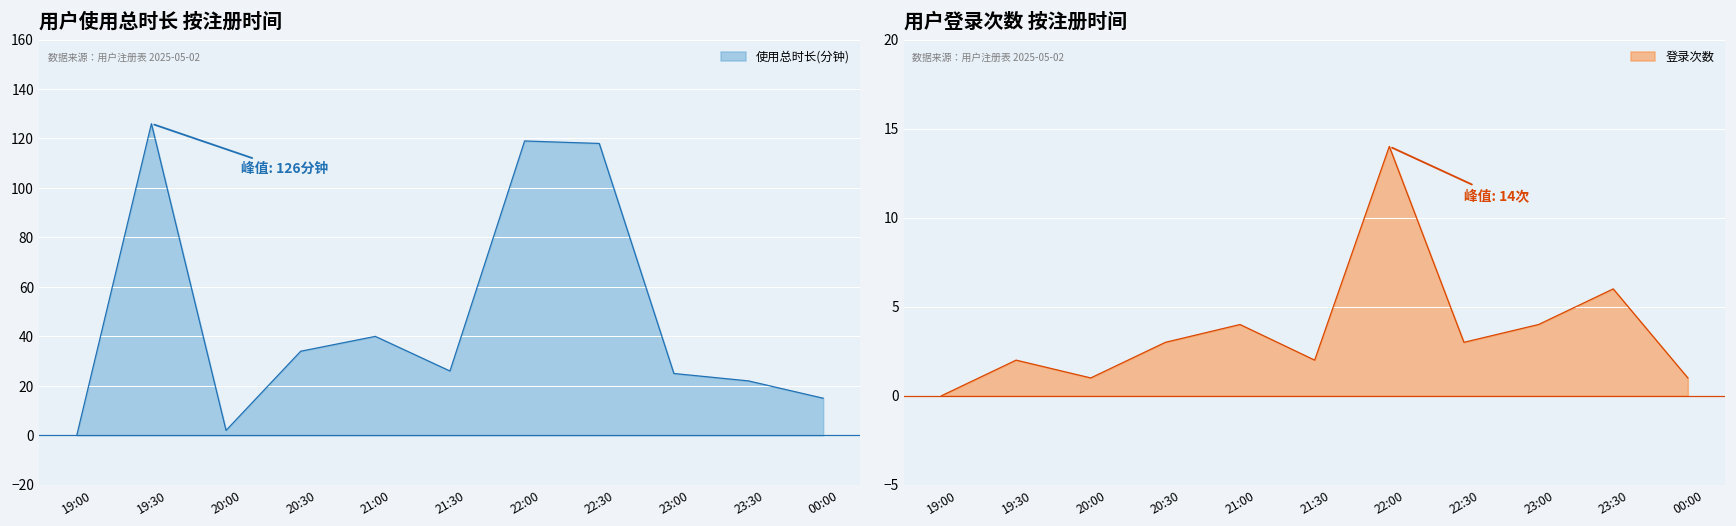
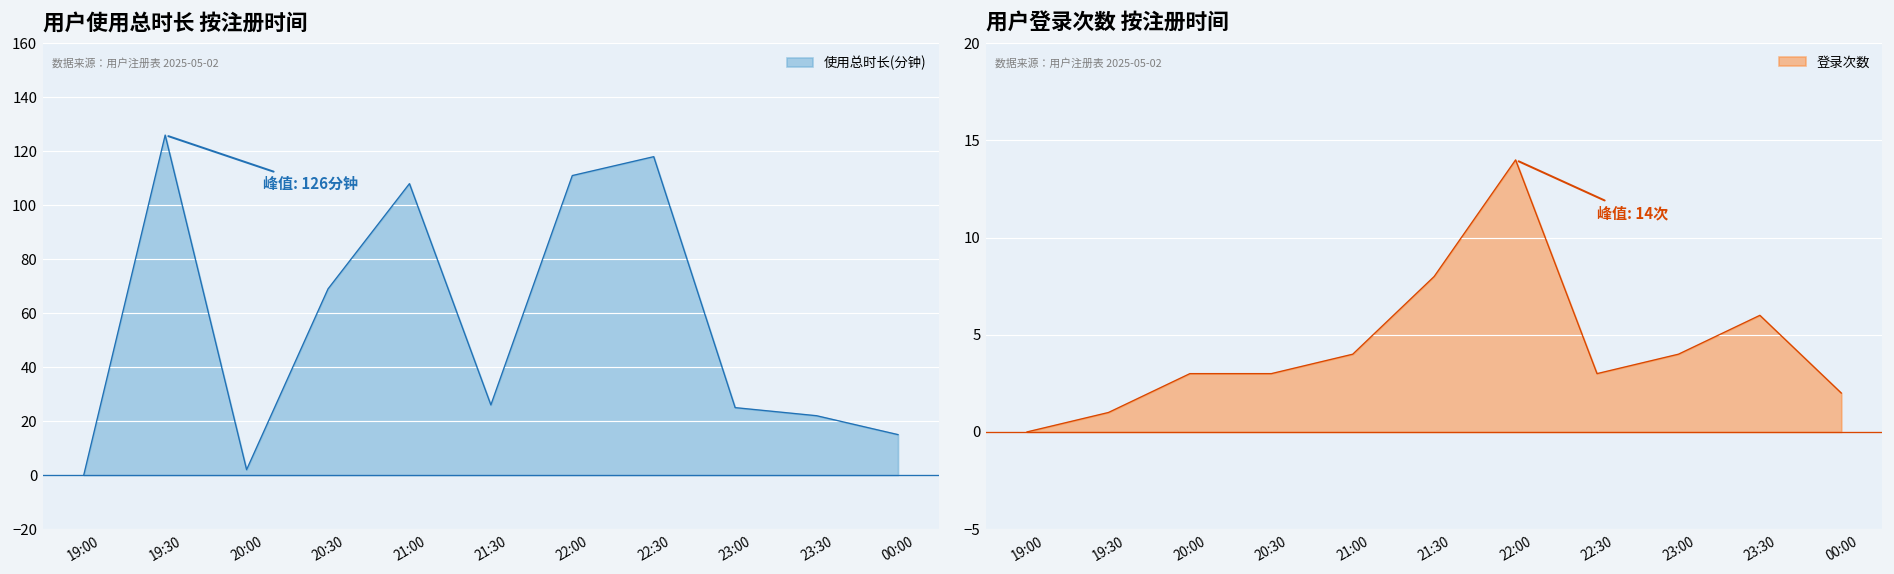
  {
    "用户使用总时长 按注册时间": {
      "19:00": 0,
      "20:00": 2,
-     "20:30": 34,
-     "21:00": 40,
+     "20:30": 69,
+     "21:00": 108,
      "21:30": 26,
-     "22:00": 119,
+     "22:00": 111,
      "22:30": 118,
      "23:00": 25,
      "23:30": 22,
      "00:00": 15
    },
    "用户登录次数 按注册时间": {
      "19:00": 0,
-     "19:30": 2,
-     "20:00": 1,
+     "19:30": 1,
+     "20:00": 3,
      "20:30": 3,
      "21:00": 4,
-     "21:30": 2,
+     "21:30": 8,
      "22:30": 3,
      "23:00": 4,
      "23:30": 6,
-     "00:00": 1
+     "00:00": 2
    }
  }
